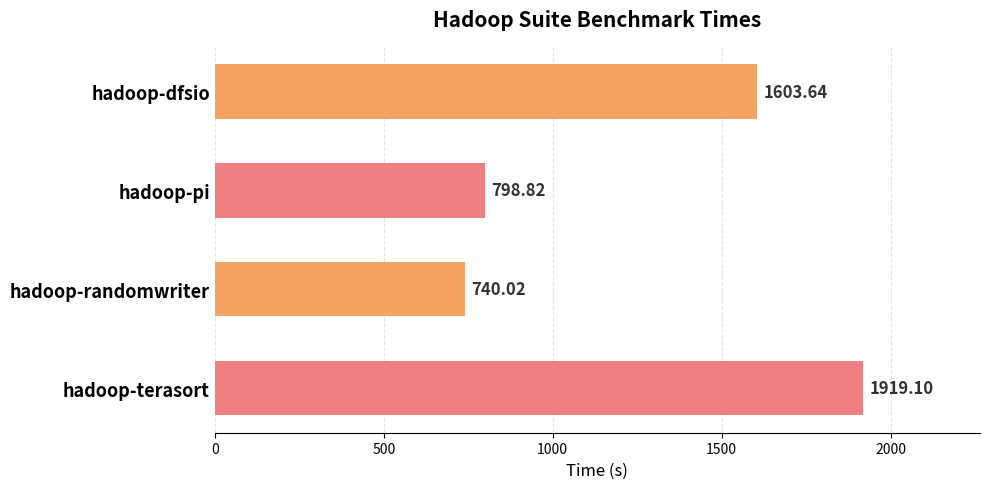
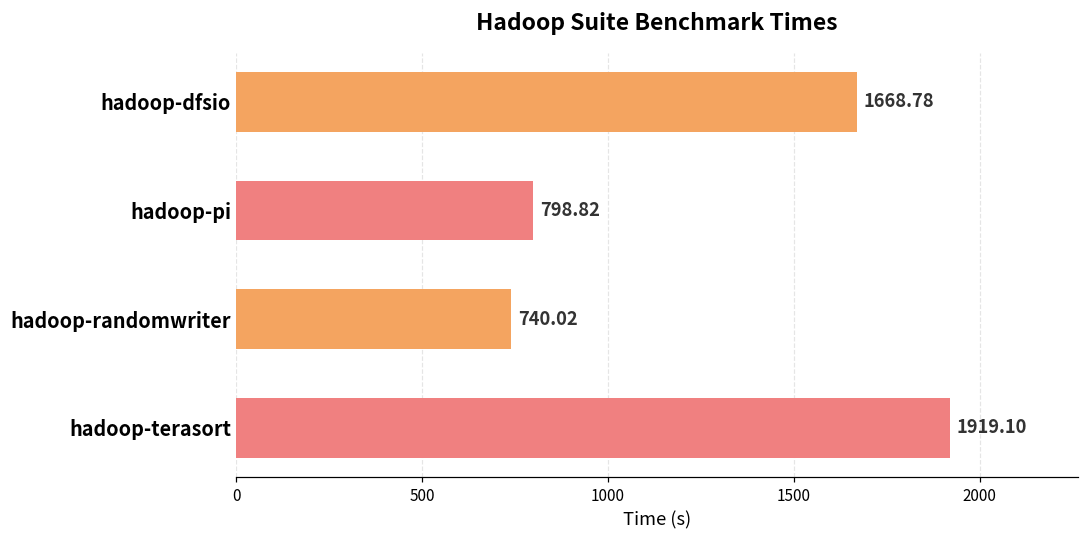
  {
-   "hadoop-dfsio": 1603.64,
+   "hadoop-dfsio": 1668.78,
    "hadoop-pi": 798.82,
    "hadoop-randomwriter": 740.02,
    "hadoop-terasort": 1919.10
  }
